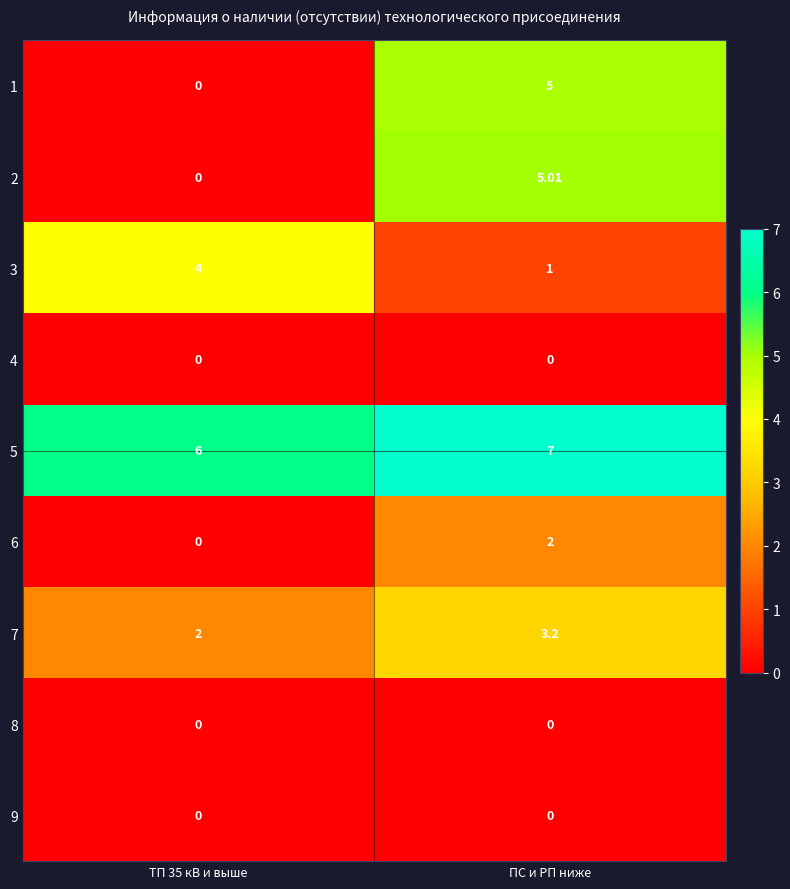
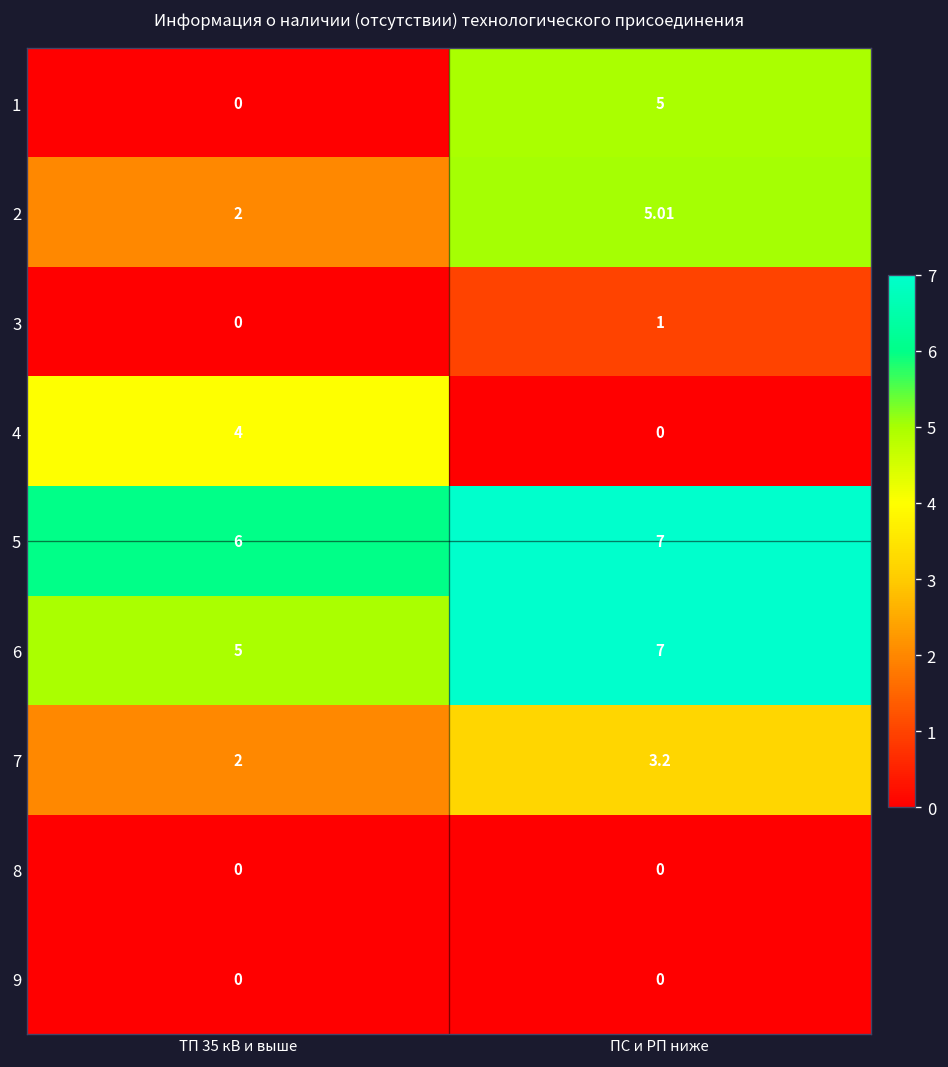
  {
    "1": {
      "ТП 35 кВ и выше": 0,
      "ПС и РП ниже": 5
    },
    "2": {
-     "ТП 35 кВ и выше": 0,
+     "ТП 35 кВ и выше": 2,
      "ПС и РП ниже": 5.01
    },
    "3": {
-     "ТП 35 кВ и выше": 4,
+     "ТП 35 кВ и выше": 0,
      "ПС и РП ниже": 1
    },
    "4": {
-     "ТП 35 кВ и выше": 0,
+     "ТП 35 кВ и выше": 4,
      "ПС и РП ниже": 0
    },
    "5": {
      "ТП 35 кВ и выше": 6,
      "ПС и РП ниже": 7
    },
    "6": {
-     "ТП 35 кВ и выше": 0,
-     "ПС и РП ниже": 2
+     "ТП 35 кВ и выше": 5,
+     "ПС и РП ниже": 7
    },
    "7": {
      "ТП 35 кВ и выше": 2,
      "ПС и РП ниже": 3.2
    },
    "8": {
      "ТП 35 кВ и выше": 0,
      "ПС и РП ниже": 0
    },
    "9": {
      "ТП 35 кВ и выше": 0,
      "ПС и РП ниже": 0
    }
  }
